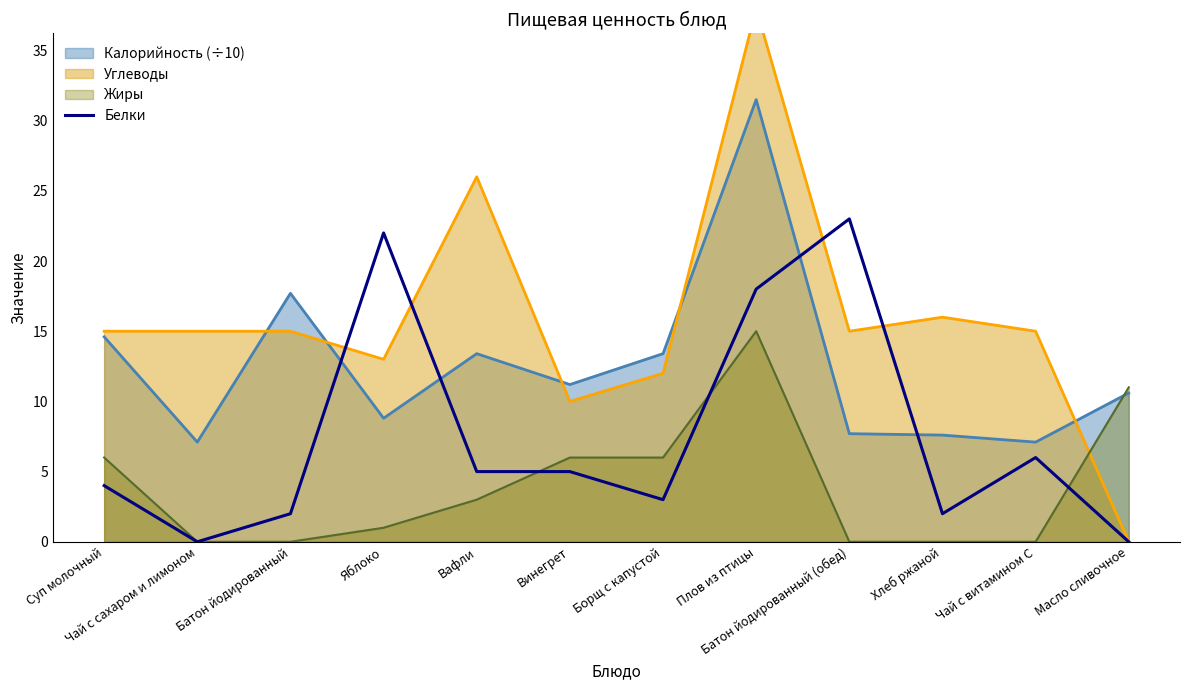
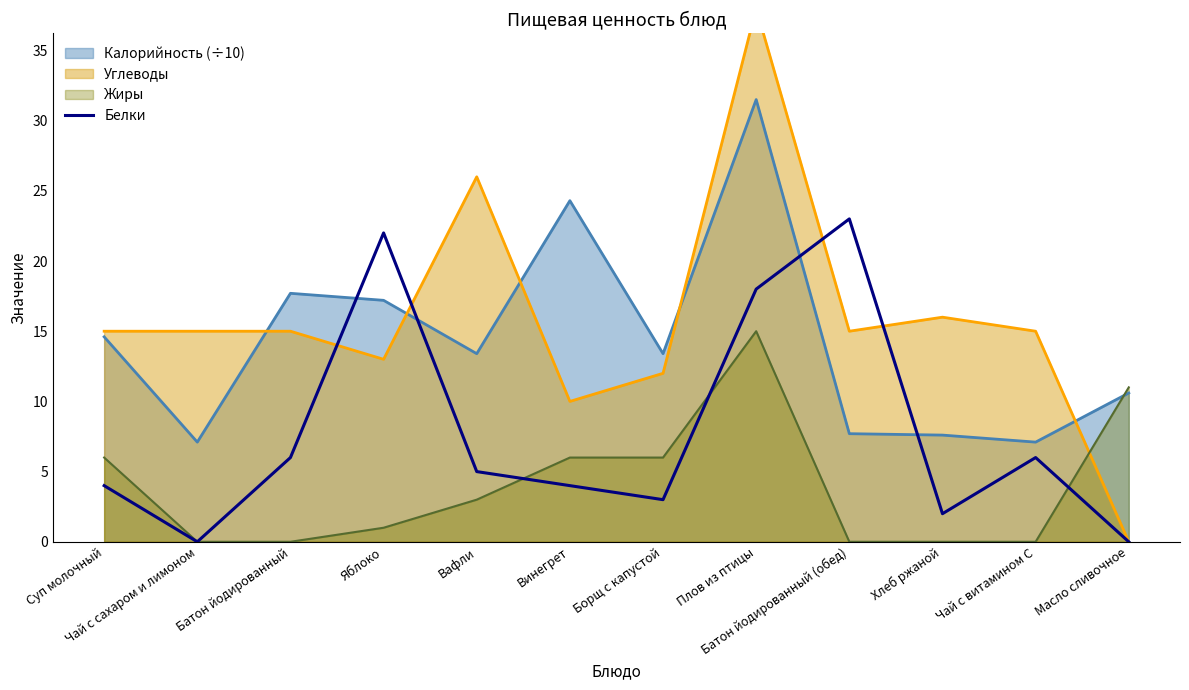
  {
    "Калорийность (÷10)": {
      "Суп молочный": 14.6,
      "Чай с сахаром и лимоном": 7.1,
      "Батон йодированный": 17.7,
-     "Яблоко": 8.8,
+     "Яблоко": 17.2,
      "Вафли": 13.4,
-     "Винегрет": 11.2,
+     "Винегрет": 24.3,
      "Борщ с капустой": 13.4,
      "Плов из птицы": 31.5,
      "Батон йодированный (обед)": 7.7,
      "Хлеб ржаной": 7.6,
      "Чай с витамином С": 7.1,
      "Масло сливочное": 10.6
    },
    "Белки": {
      "Суп молочный": 4,
-     "Батон йодированный": 2,
+     "Батон йодированный": 6,
      "Яблоко": 22,
      "Вафли": 5,
-     "Винегрет": 5,
+     "Винегрет": 4,
      "Борщ с капустой": 3,
      "Плов из птицы": 18,
      "Батон йодированный (обед)": 23,
      "Хлеб ржаной": 2,
      "Чай с витамином С": 6
    }
  }
